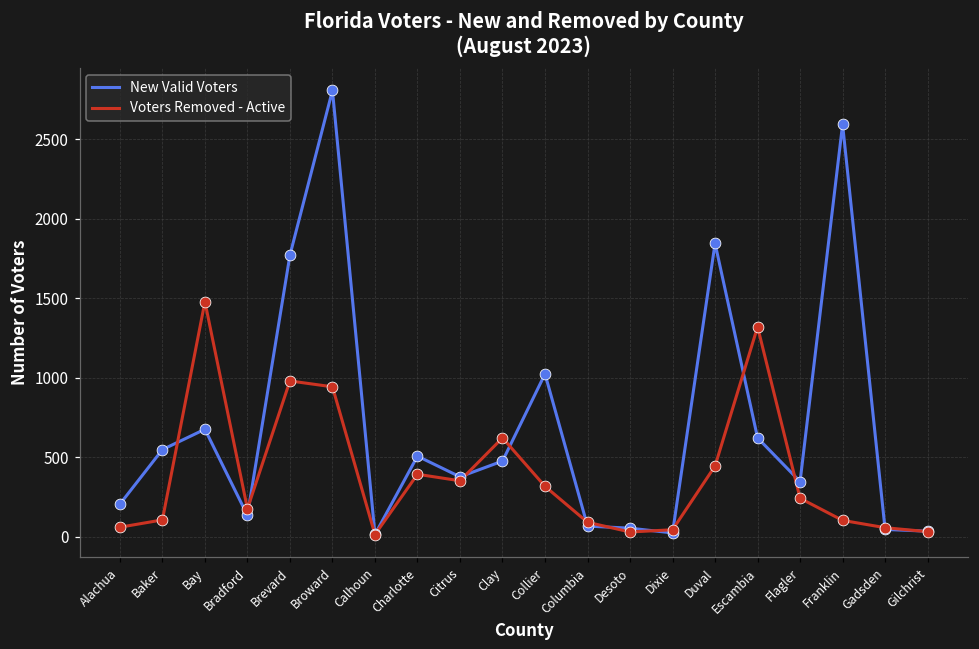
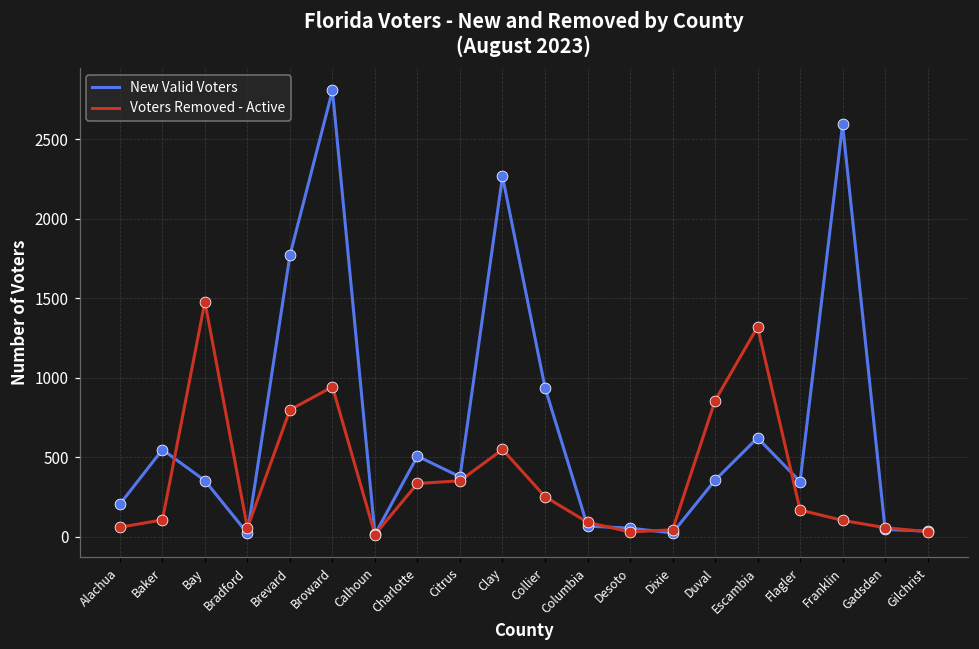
  {
    "New Valid Voters": {
      "Alachua": 200,
      "Baker": 550,
-     "Bay": 680,
-     "Bradford": 130,
+     "Bay": 350,
+     "Bradford": 20,
      "Brevard": 1770,
      "Broward": 2810,
      "Charlotte": 510,
      "Citrus": 380,
-     "Clay": 480,
-     "Collier": 1020,
+     "Clay": 2270,
+     "Collier": 940,
      "Columbia": 70,
      "Desoto": 50,
      "Dixie": 20,
-     "Duval": 1840,
+     "Duval": 360,
      "Escambia": 620,
      "Flagler": 350,
      "Franklin": 2590
    },
    "Voters Removed - Active": {
      "Alachua": 60,
      "Baker": 110,
      "Bay": 1480,
-     "Bradford": 180,
-     "Brevard": 980,
+     "Bradford": 50,
+     "Brevard": 800,
      "Broward": 940,
-     "Charlotte": 390,
+     "Charlotte": 330,
      "Citrus": 350,
-     "Clay": 620,
-     "Collier": 320,
+     "Clay": 550,
+     "Collier": 250,
      "Columbia": 90,
      "Desoto": 30,
      "Dixie": 40,
-     "Duval": 440,
+     "Duval": 860,
      "Escambia": 1320,
-     "Flagler": 240,
+     "Flagler": 170,
      "Franklin": 100
    }
  }
